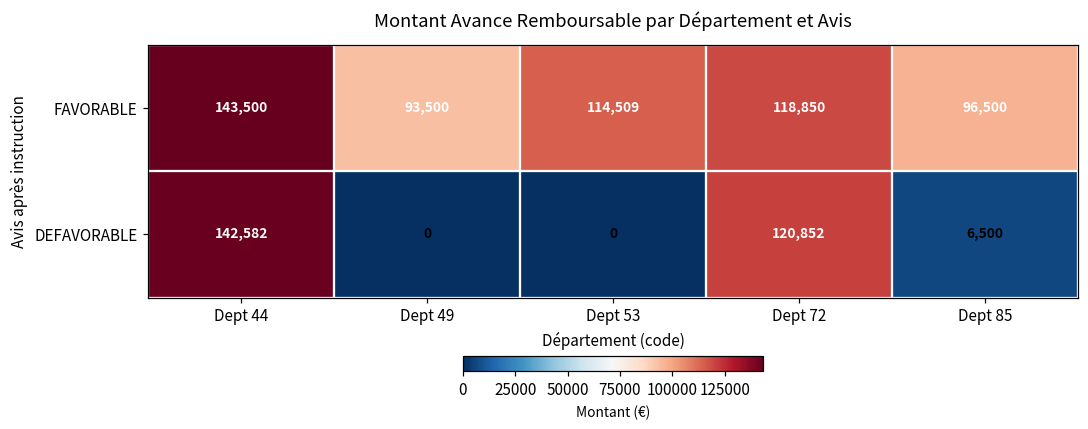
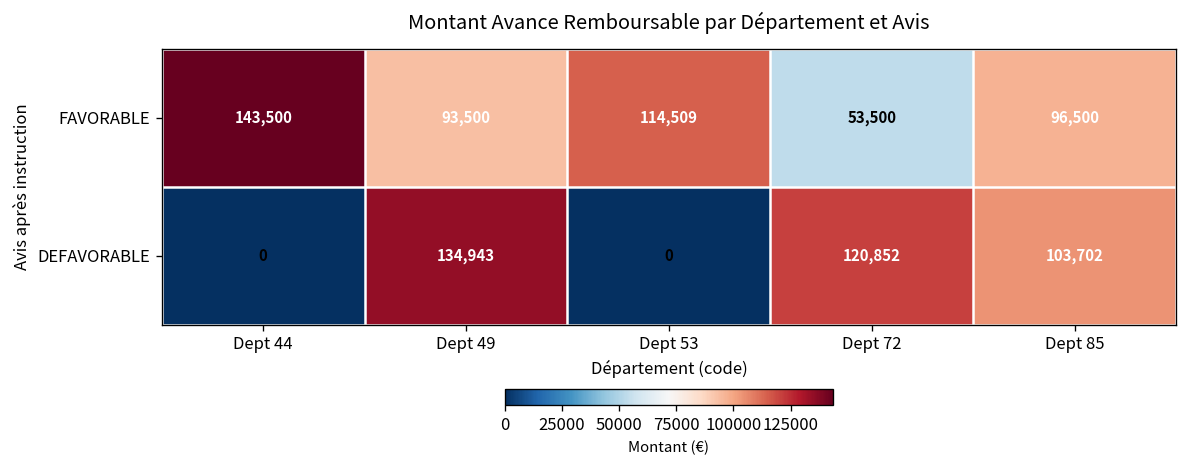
  {
    "FAVORABLE": {
      "Dept 44": "143,500",
      "Dept 49": "93,500",
      "Dept 53": "114,509",
-     "Dept 72": "118,850",
+     "Dept 72": "53,500",
      "Dept 85": "96,500"
    },
    "DEFAVORABLE": {
-     "Dept 44": "142,582",
-     "Dept 49": "0",
+     "Dept 44": "0",
+     "Dept 49": "134,943",
      "Dept 53": "0",
      "Dept 72": "120,852",
-     "Dept 85": "6,500"
+     "Dept 85": "103,702"
    }
  }
